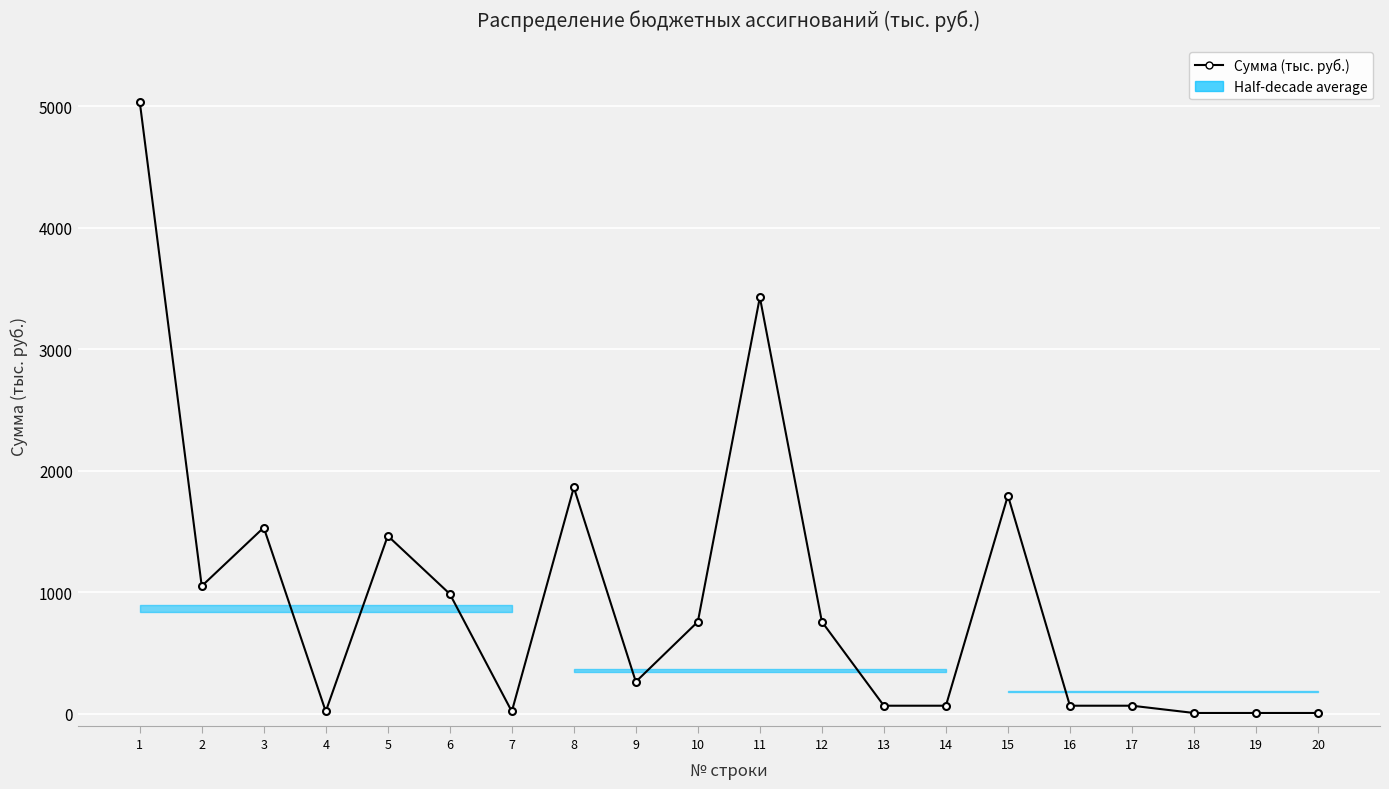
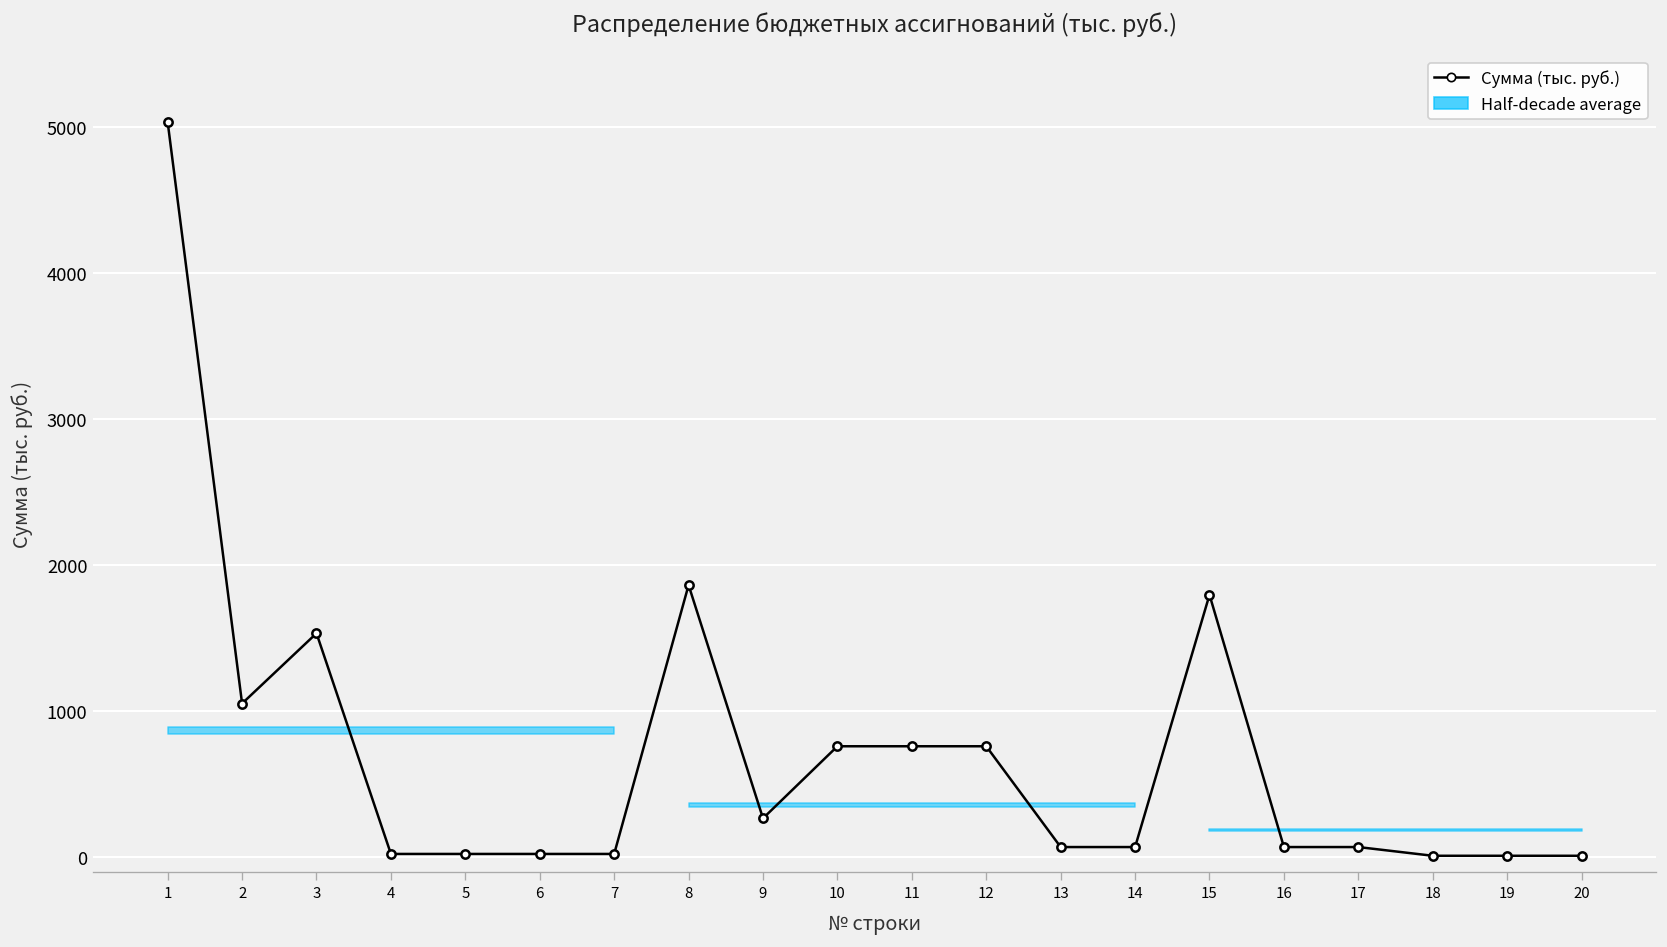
  {
    "Сумма (тыс. руб.)": {
      "1": 5040,
      "2": 1050,
      "3": 1530,
      "4": 20,
-     "5": 1460,
-     "6": 990,
+     "5": 20,
+     "6": 20,
      "7": 20,
      "8": 1860,
      "9": 260,
      "10": 760,
-     "11": 3430,
+     "11": 760,
      "12": 760,
      "13": 70,
      "14": 70,
      "15": 1800,
      "16": 70,
      "17": 70,
      "18": 10,
      "19": 10,
      "20": 10
    }
  }
